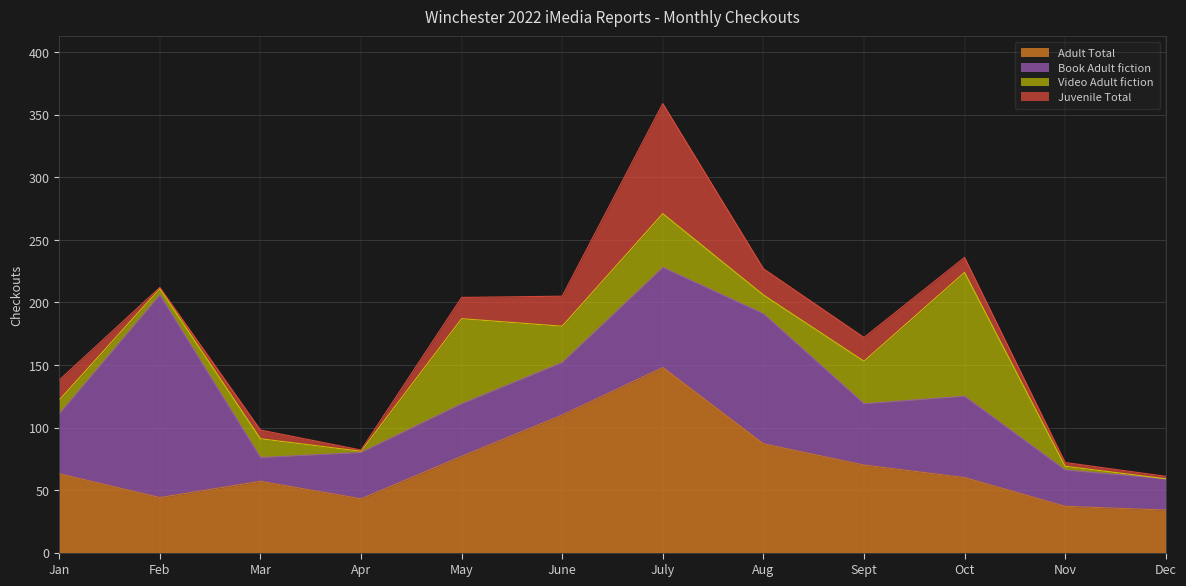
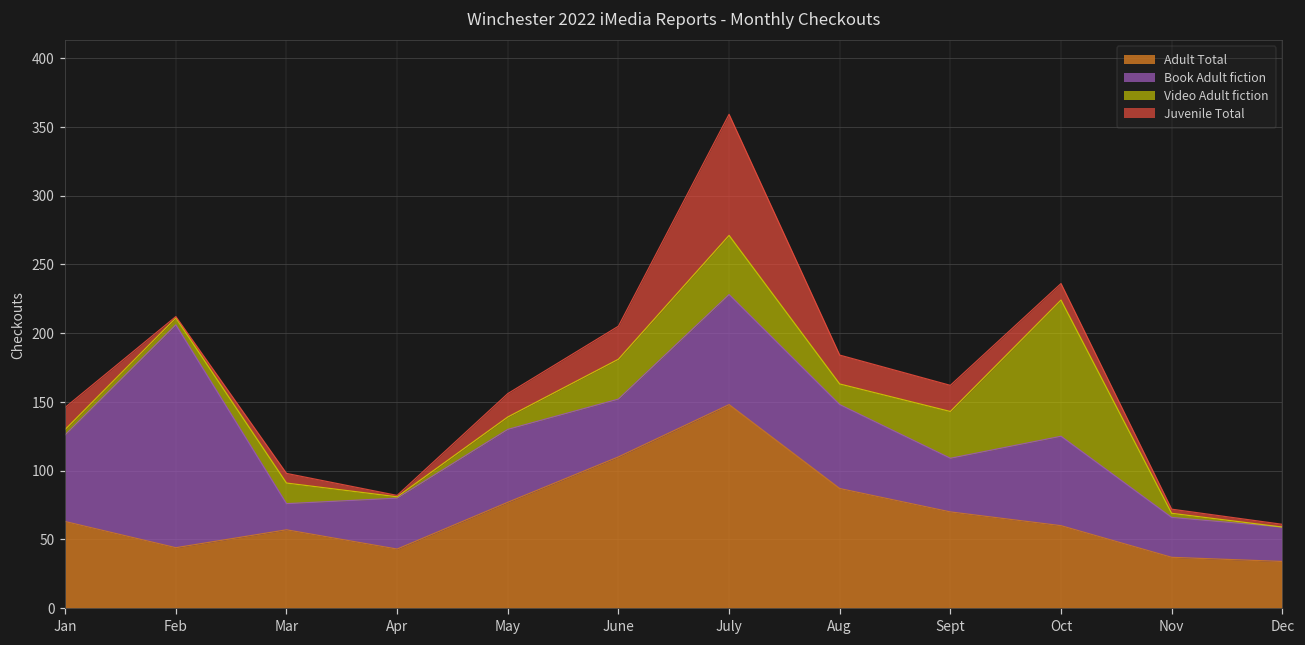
  {
    "Book Adult fiction": {
-     "Jan": 48,
+     "Jan": 63,
      "Feb": 162,
      "Mar": 19,
-     "May": 42,
+     "May": 53,
      "June": 42,
      "July": 80,
-     "Aug": 104,
-     "Sept": 49,
+     "Aug": 61,
+     "Sept": 39,
      "Oct": 65,
      "Nov": 29
    },
    "Video Adult fiction": {
-     "Jan": 11,
+     "Jan": 4,
      "Mar": 15,
-     "May": 68,
+     "May": 9,
      "June": 29,
      "July": 43,
      "Aug": 15,
      "Sept": 34,
      "Oct": 99,
      "Nov": 3
    }
  }
